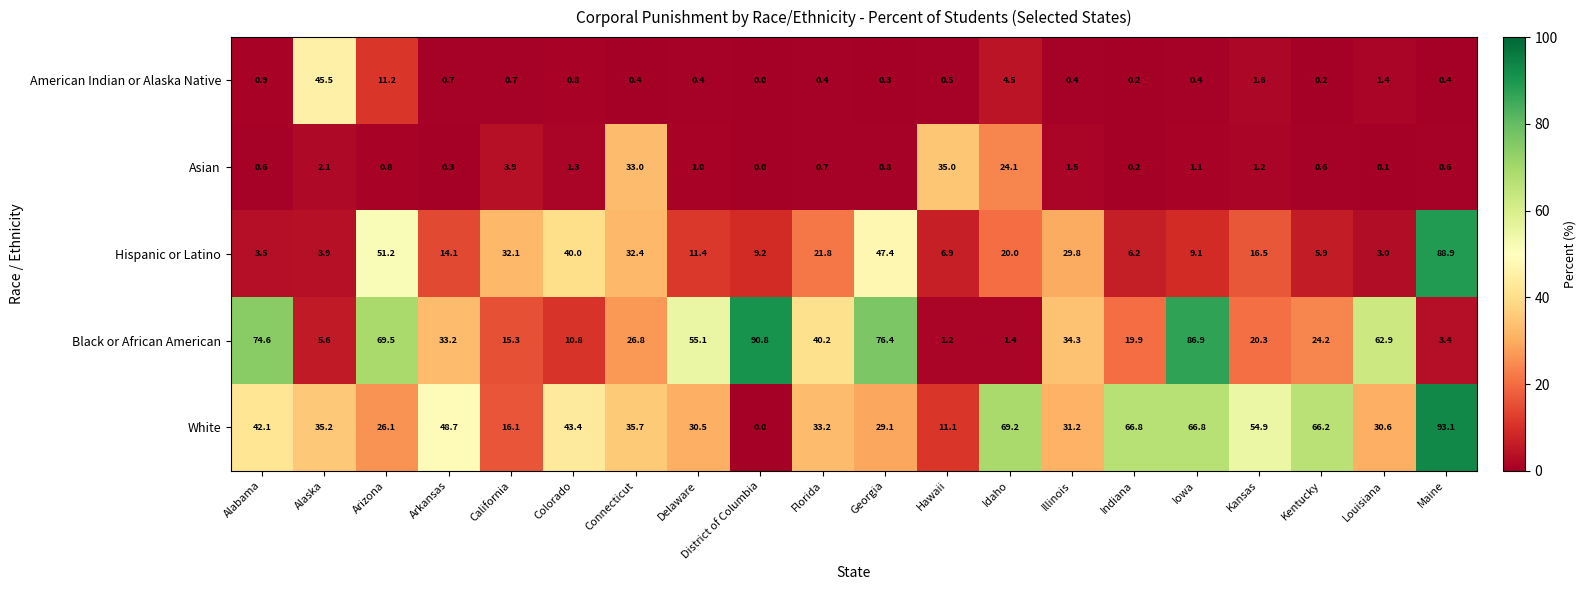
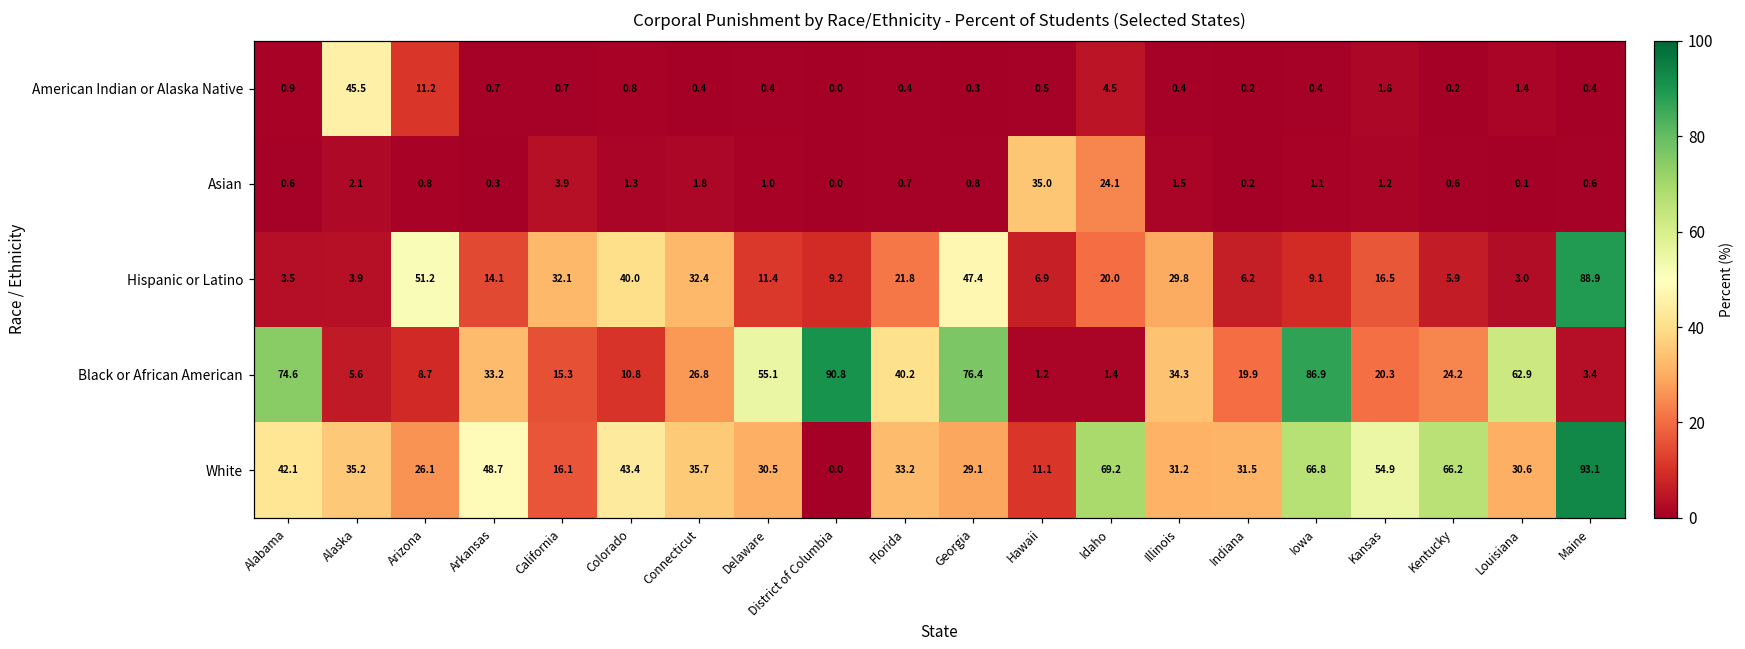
  {
    "American Indian or Alaska Native": {
      "Alabama": 0.9,
      "Alaska": 45.5,
      "Arizona": 11.2,
      "Arkansas": 0.7,
      "California": 0.7,
      "Colorado": 0.8,
      "Connecticut": 0.4,
      "Delaware": 0.4,
      "District of Columbia": 0.0,
      "Florida": 0.4,
      "Georgia": 0.3,
      "Hawaii": 0.5,
      "Idaho": 4.5,
      "Illinois": 0.4,
      "Indiana": 0.2,
      "Iowa": 0.4,
      "Kansas": 1.6,
      "Kentucky": 0.2,
      "Louisiana": 1.4,
      "Maine": 0.4
    },
    "Asian": {
      "Alabama": 0.6,
      "Alaska": 2.1,
      "Arizona": 0.8,
      "Arkansas": 0.3,
      "California": 3.9,
      "Colorado": 1.3,
-     "Connecticut": 33.0,
+     "Connecticut": 1.8,
      "Delaware": 1.0,
      "District of Columbia": 0.0,
      "Florida": 0.7,
      "Georgia": 0.8,
      "Hawaii": 35.0,
      "Idaho": 24.1,
      "Illinois": 1.5,
      "Indiana": 0.2,
      "Iowa": 1.1,
      "Kansas": 1.2,
      "Kentucky": 0.6,
      "Louisiana": 0.1,
      "Maine": 0.6
    },
    "Hispanic or Latino": {
      "Alabama": 3.5,
      "Alaska": 3.9,
      "Arizona": 51.2,
      "Arkansas": 14.1,
      "California": 32.1,
      "Colorado": 40.0,
      "Connecticut": 32.4,
      "Delaware": 11.4,
      "District of Columbia": 9.2,
      "Florida": 21.8,
      "Georgia": 47.4,
      "Hawaii": 6.9,
      "Idaho": 20.0,
      "Illinois": 29.8,
      "Indiana": 6.2,
      "Iowa": 9.1,
      "Kansas": 16.5,
      "Kentucky": 5.9,
      "Louisiana": 3.0,
      "Maine": 88.9
    },
    "Black or African American": {
      "Alabama": 74.6,
      "Alaska": 5.6,
-     "Arizona": 69.5,
+     "Arizona": 8.7,
      "Arkansas": 33.2,
      "California": 15.3,
      "Colorado": 10.8,
      "Connecticut": 26.8,
      "Delaware": 55.1,
      "District of Columbia": 90.8,
      "Florida": 40.2,
      "Georgia": 76.4,
      "Hawaii": 1.2,
      "Idaho": 1.4,
      "Illinois": 34.3,
      "Indiana": 19.9,
      "Iowa": 86.9,
      "Kansas": 20.3,
      "Kentucky": 24.2,
      "Louisiana": 62.9,
      "Maine": 3.4
    },
    "White": {
      "Alabama": 42.1,
      "Alaska": 35.2,
      "Arizona": 26.1,
      "Arkansas": 48.7,
      "California": 16.1,
      "Colorado": 43.4,
      "Connecticut": 35.7,
      "Delaware": 30.5,
      "District of Columbia": 0.0,
      "Florida": 33.2,
      "Georgia": 29.1,
      "Hawaii": 11.1,
      "Idaho": 69.2,
      "Illinois": 31.2,
-     "Indiana": 66.8,
+     "Indiana": 31.5,
      "Iowa": 66.8,
      "Kansas": 54.9,
      "Kentucky": 66.2,
      "Louisiana": 30.6,
      "Maine": 93.1
    }
  }
